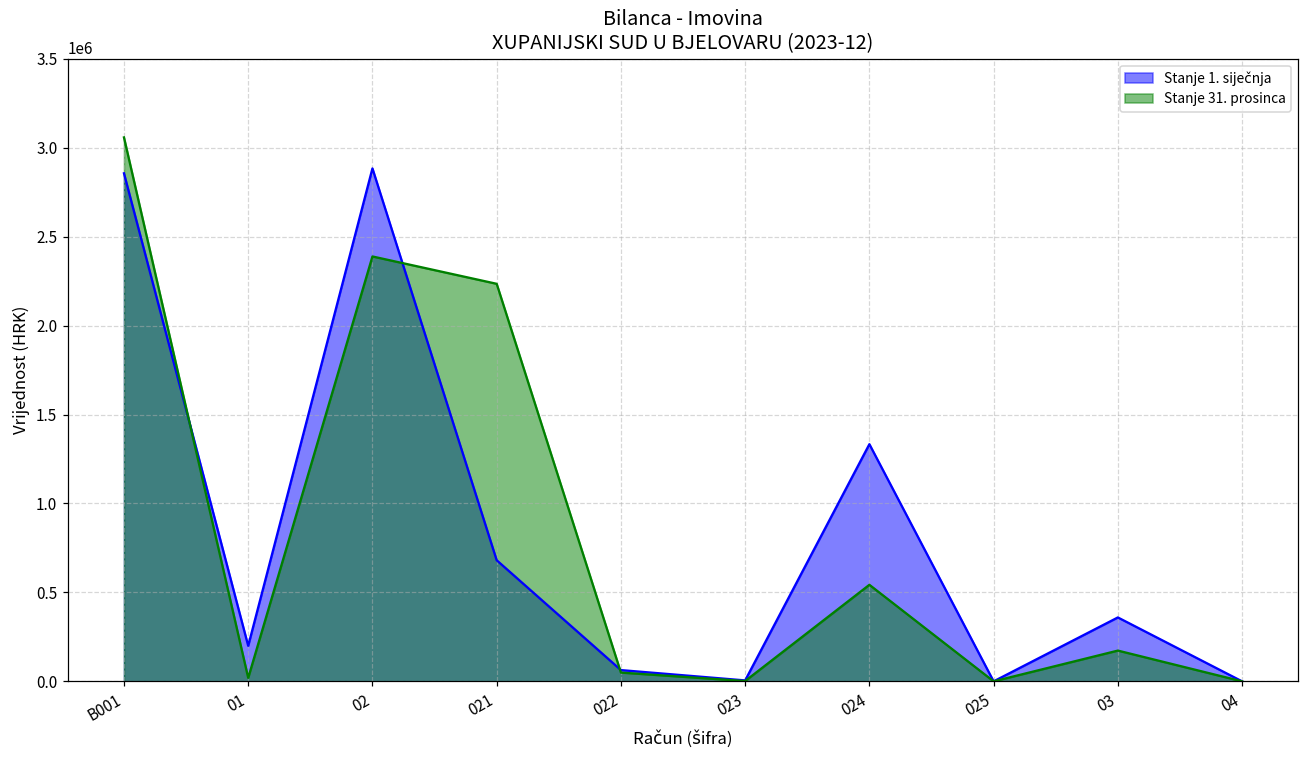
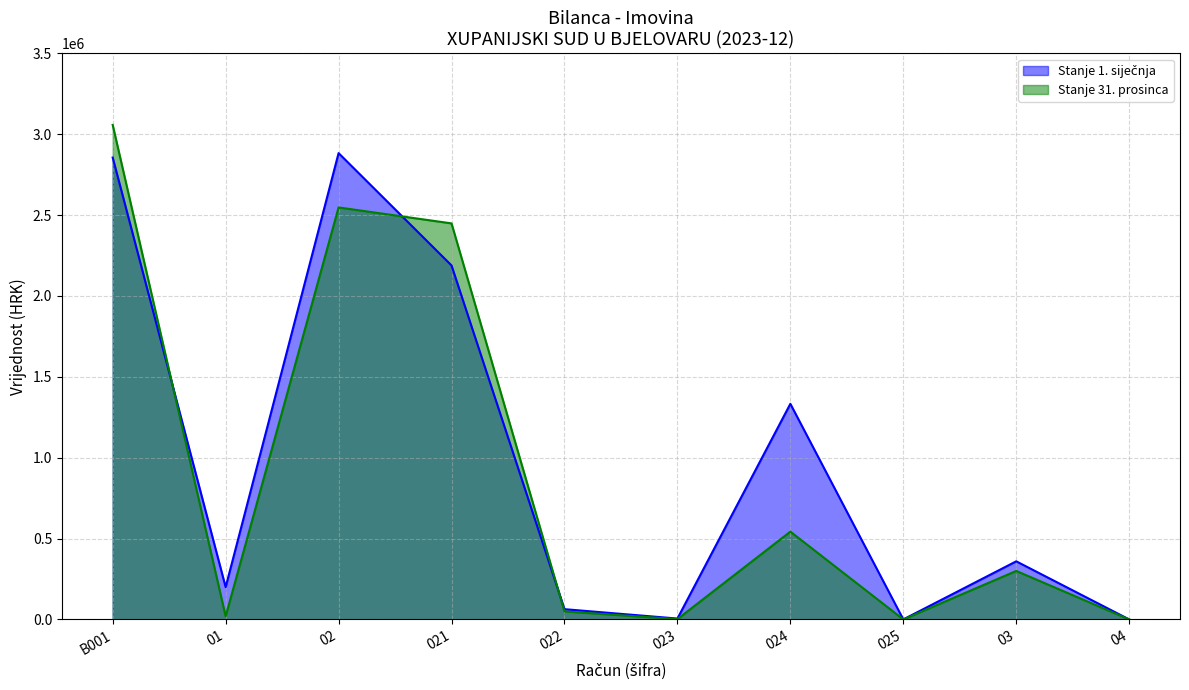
  {
    "Stanje 1. siječnja": {
      "B001": 2860000,
      "01": 200000,
      "02": 2880000,
-     "021": 680000,
+     "021": 2190000,
      "024": 1330000,
      "03": 360000
    },
    "Stanje 31. prosinca": {
      "B001": 3060000,
      "01": 20000,
-     "02": 2390000,
-     "021": 2230000,
+     "02": 2550000,
+     "021": 2450000,
      "024": 540000,
-     "03": 170000
+     "03": 300000
    }
  }
